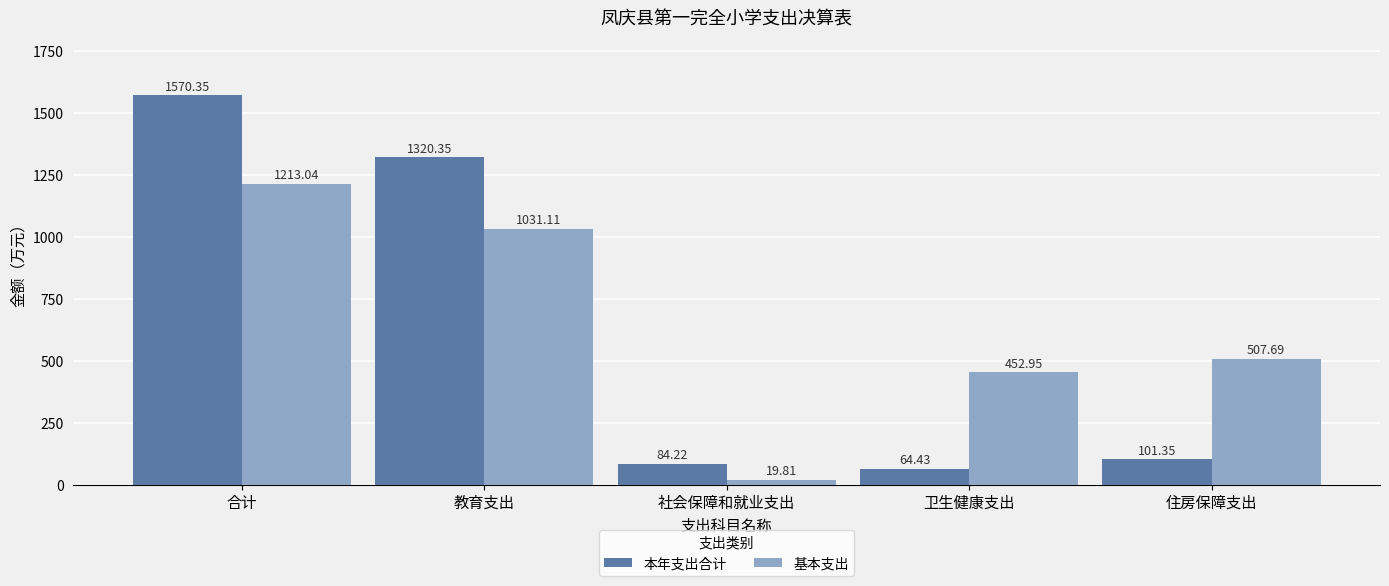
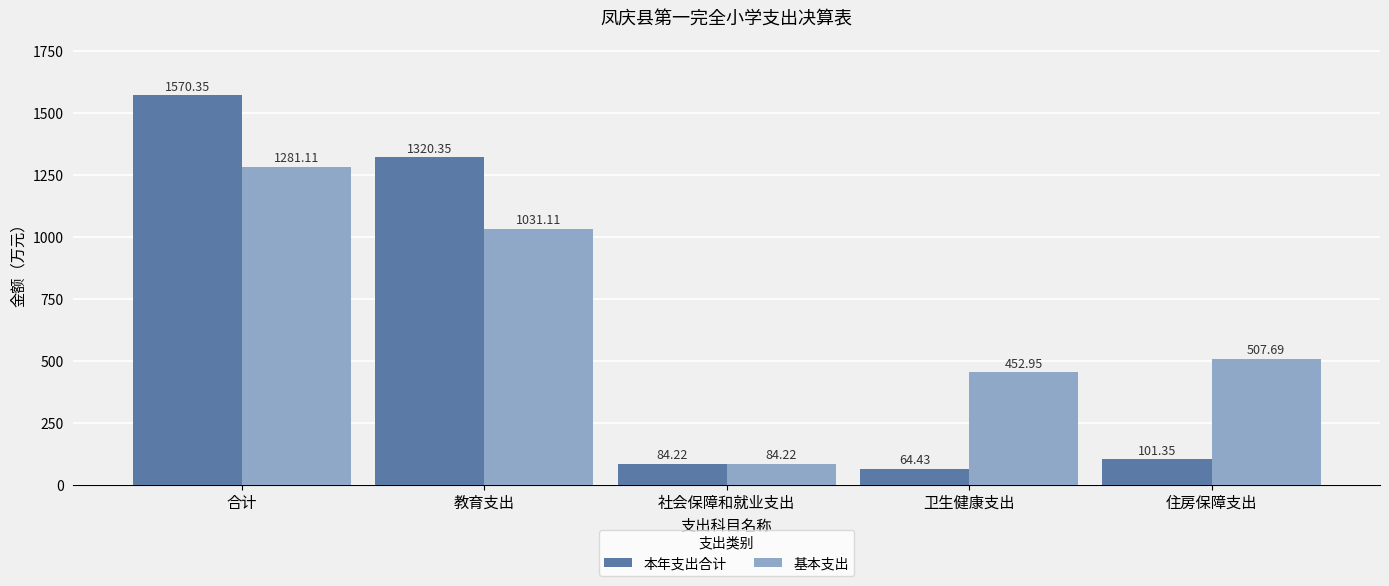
  {
    "本年支出合计": {
      "合计": 1570.35,
      "教育支出": 1320.35,
      "社会保障和就业支出": 84.22,
      "卫生健康支出": 64.43,
      "住房保障支出": 101.35
    },
    "基本支出": {
-     "合计": 1213.04,
+     "合计": 1281.11,
      "教育支出": 1031.11,
-     "社会保障和就业支出": 19.81,
+     "社会保障和就业支出": 84.22,
      "卫生健康支出": 452.95,
      "住房保障支出": 507.69
    }
  }
